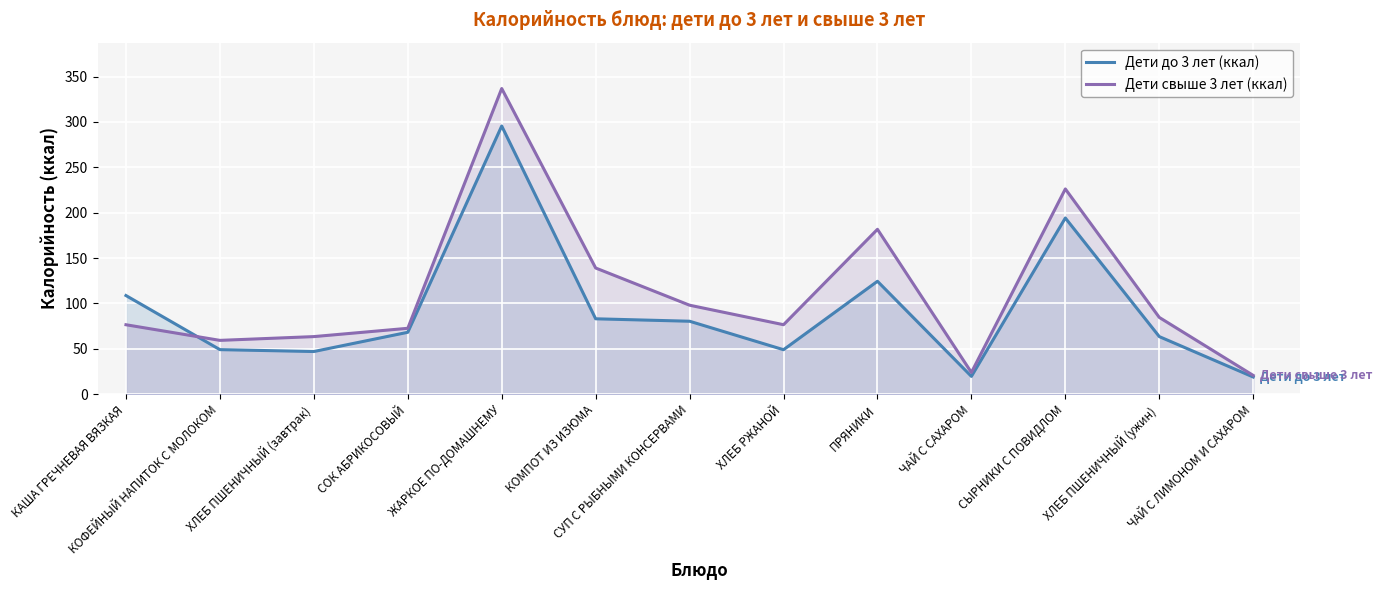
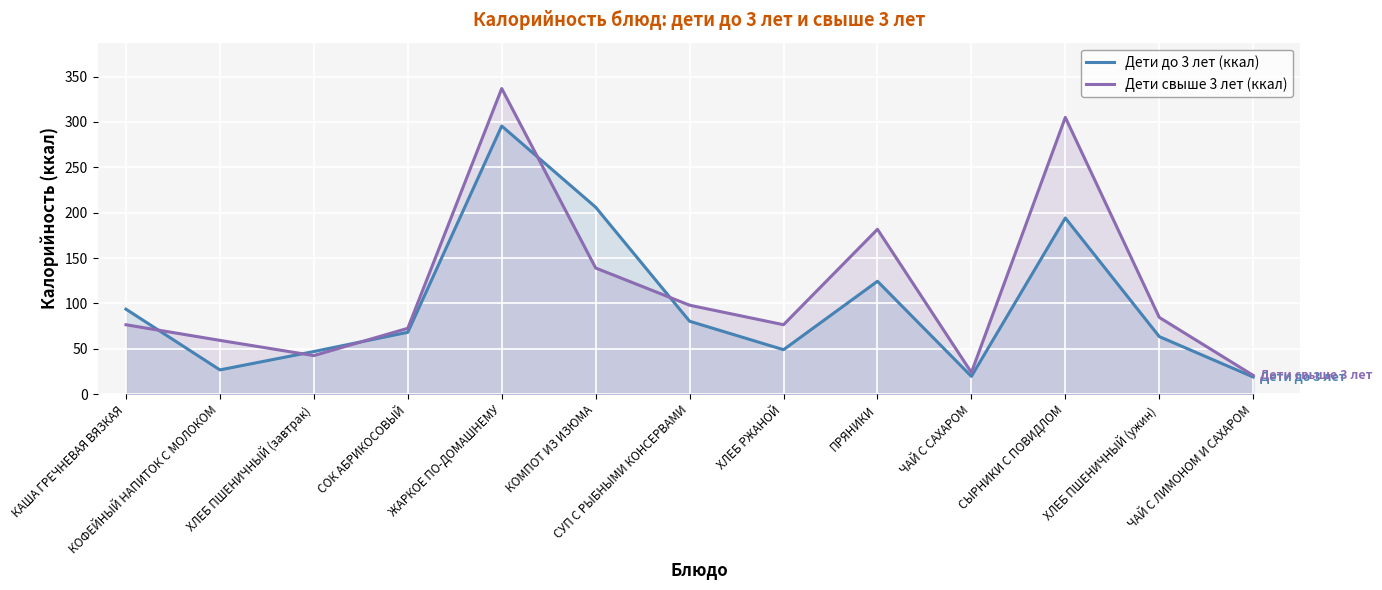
  {
    "Дети до 3 лет (ккал)": {
-     "КАША ГРЕЧНЕВАЯ ВЯЗКАЯ": 110,
-     "КОФЕЙНЫЙ НАПИТОК С МОЛОКОМ": 50,
+     "КАША ГРЕЧНЕВАЯ ВЯЗКАЯ": 90,
+     "КОФЕЙНЫЙ НАПИТОК С МОЛОКОМ": 30,
      "ХЛЕБ ПШЕНИЧНЫЙ (завтрак)": 50,
      "СОК АБРИКОСОВЫЙ": 70,
      "ЖАРКОЕ ПО-ДОМАШНЕМУ": 300,
-     "КОМПОТ ИЗ ИЗЮМА": 80,
+     "КОМПОТ ИЗ ИЗЮМА": 210,
      "СУП С РЫБНЫМИ КОНСЕРВАМИ": 80,
      "ХЛЕБ РЖАНОЙ": 50,
      "ПРЯНИКИ": 120,
      "ЧАЙ С САХАРОМ": 20,
      "СЫРНИКИ С ПОВИДЛОМ": 190,
      "ХЛЕБ ПШЕНИЧНЫЙ (ужин)": 60
    },
    "Дети свыше 3 лет (ккал)": {
      "КАША ГРЕЧНЕВАЯ ВЯЗКАЯ": 80,
      "КОФЕЙНЫЙ НАПИТОК С МОЛОКОМ": 60,
-     "ХЛЕБ ПШЕНИЧНЫЙ (завтрак)": 60,
+     "ХЛЕБ ПШЕНИЧНЫЙ (завтрак)": 40,
      "СОК АБРИКОСОВЫЙ": 70,
      "ЖАРКОЕ ПО-ДОМАШНЕМУ": 340,
      "КОМПОТ ИЗ ИЗЮМА": 140,
      "СУП С РЫБНЫМИ КОНСЕРВАМИ": 100,
      "ХЛЕБ РЖАНОЙ": 80,
      "ПРЯНИКИ": 180,
      "ЧАЙ С САХАРОМ": 20,
-     "СЫРНИКИ С ПОВИДЛОМ": 230,
+     "СЫРНИКИ С ПОВИДЛОМ": 310,
      "ХЛЕБ ПШЕНИЧНЫЙ (ужин)": 80
    }
  }
